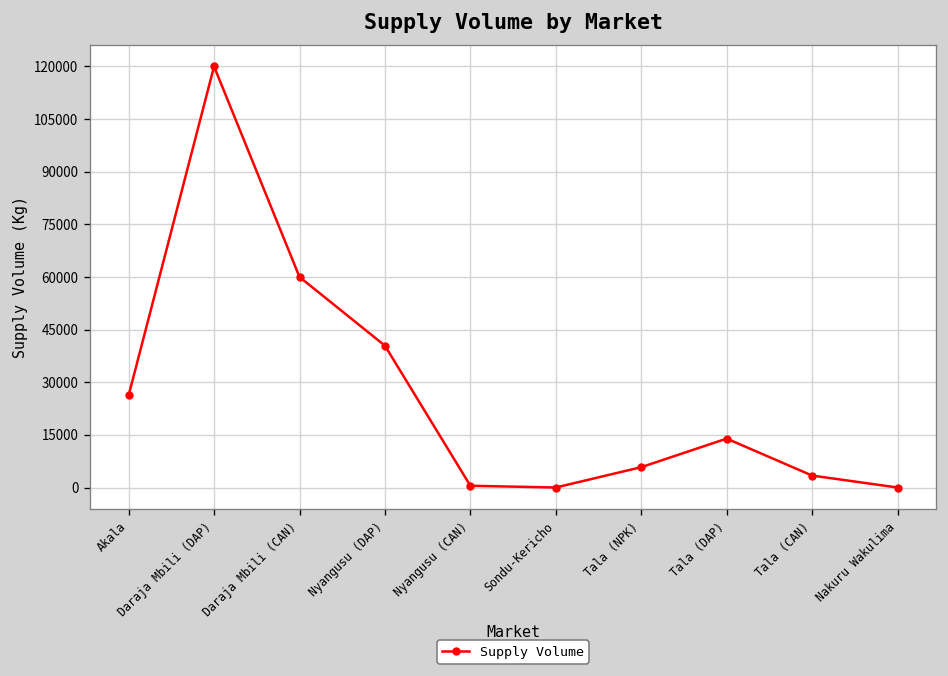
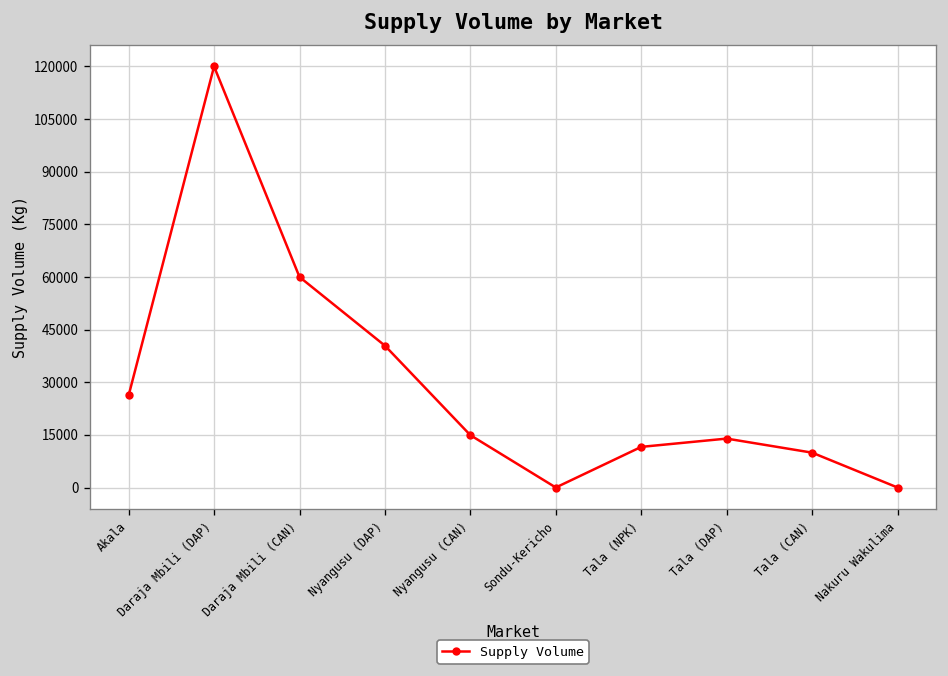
  {
    "Akala": 26000,
    "Daraja Mbili (DAP)": 120000,
    "Daraja Mbili (CAN)": 60000,
    "Nyangusu (DAP)": 40000,
-   "Nyangusu (CAN)": 1000,
+   "Nyangusu (CAN)": 15000,
    "Sondu-Kericho": 0,
-   "Tala (NPK)": 6000,
+   "Tala (NPK)": 12000,
    "Tala (DAP)": 14000,
-   "Tala (CAN)": 3000,
+   "Tala (CAN)": 10000,
    "Nakuru Wakulima": 0
  }
